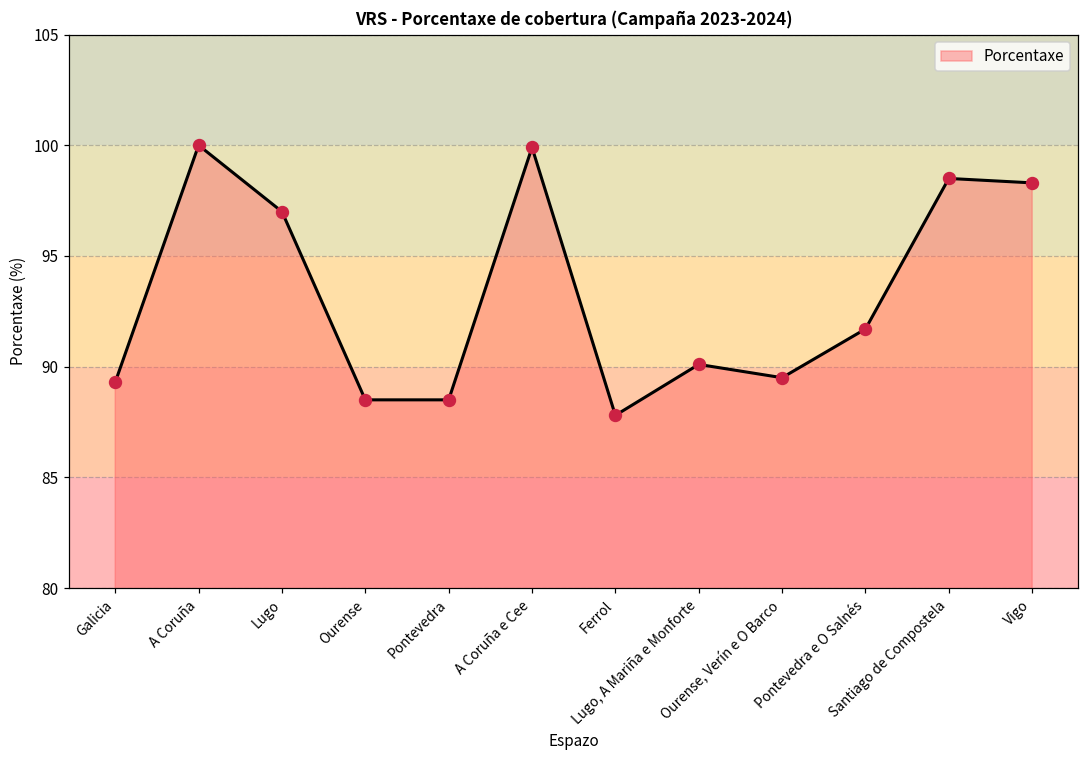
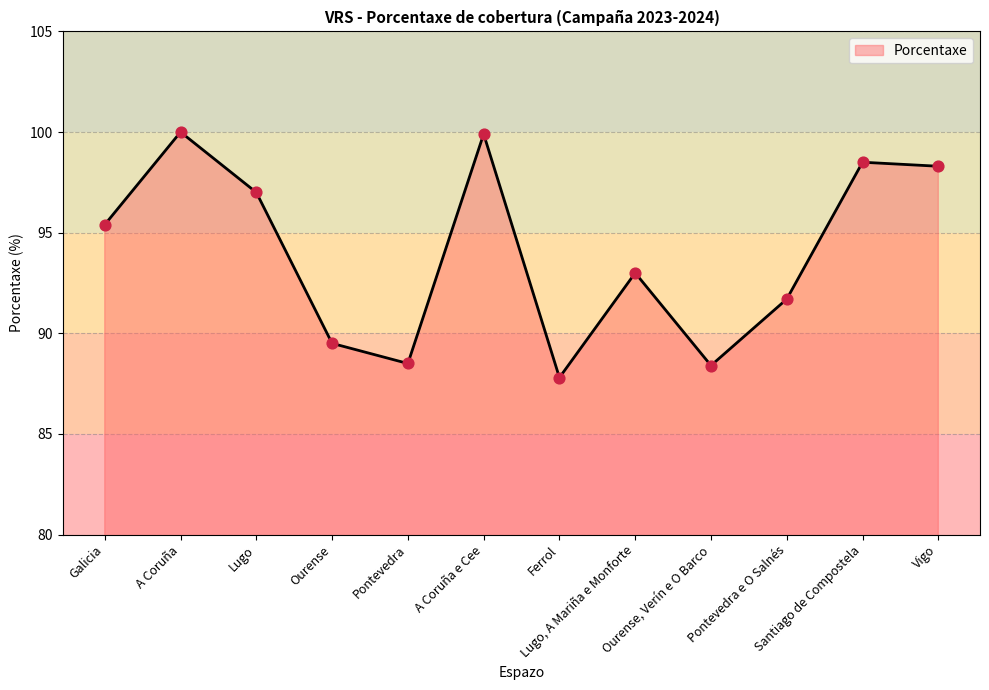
  {
-   "Galicia": 89.3,
+   "Galicia": 95.4,
    "A Coruña": 100.0,
    "Lugo": 97.0,
-   "Ourense": 88.5,
+   "Ourense": 89.5,
    "Pontevedra": 88.5,
    "A Coruña e Cee": 99.9,
    "Ferrol": 87.8,
-   "Lugo, A Mariña e Monforte": 90.1,
-   "Ourense, Verín e O Barco": 89.5,
+   "Lugo, A Mariña e Monforte": 93.0,
+   "Ourense, Verín e O Barco": 88.4,
    "Pontevedra e O Salnés": 91.7,
    "Santiago de Compostela": 98.5,
    "Vigo": 98.3
  }
